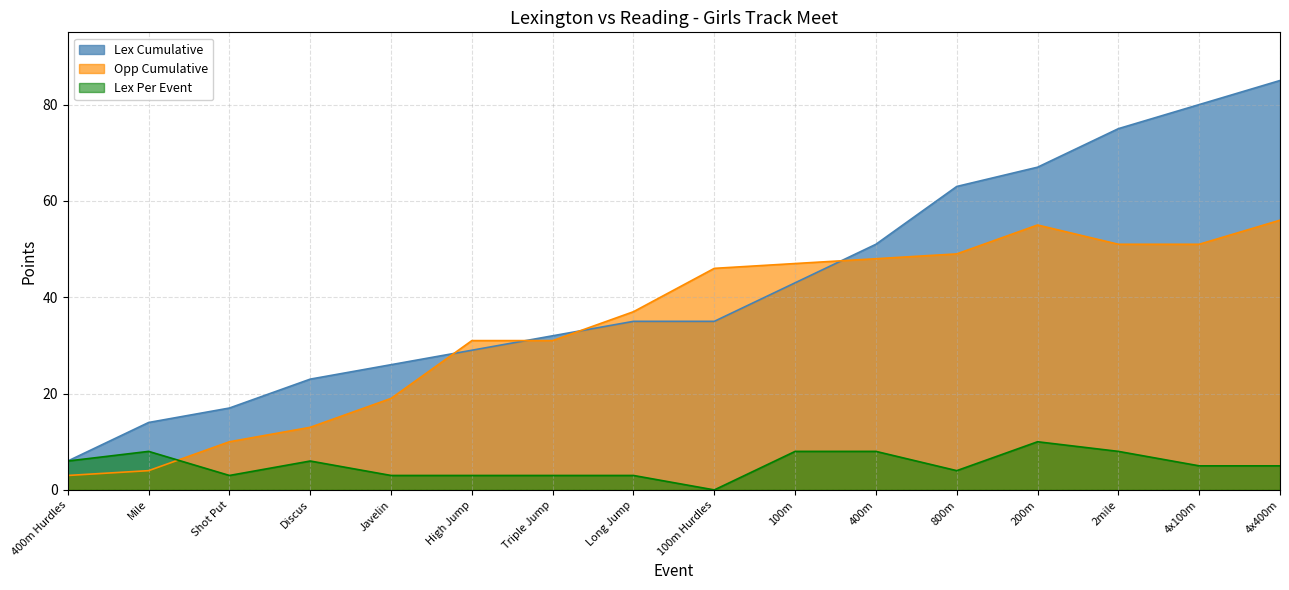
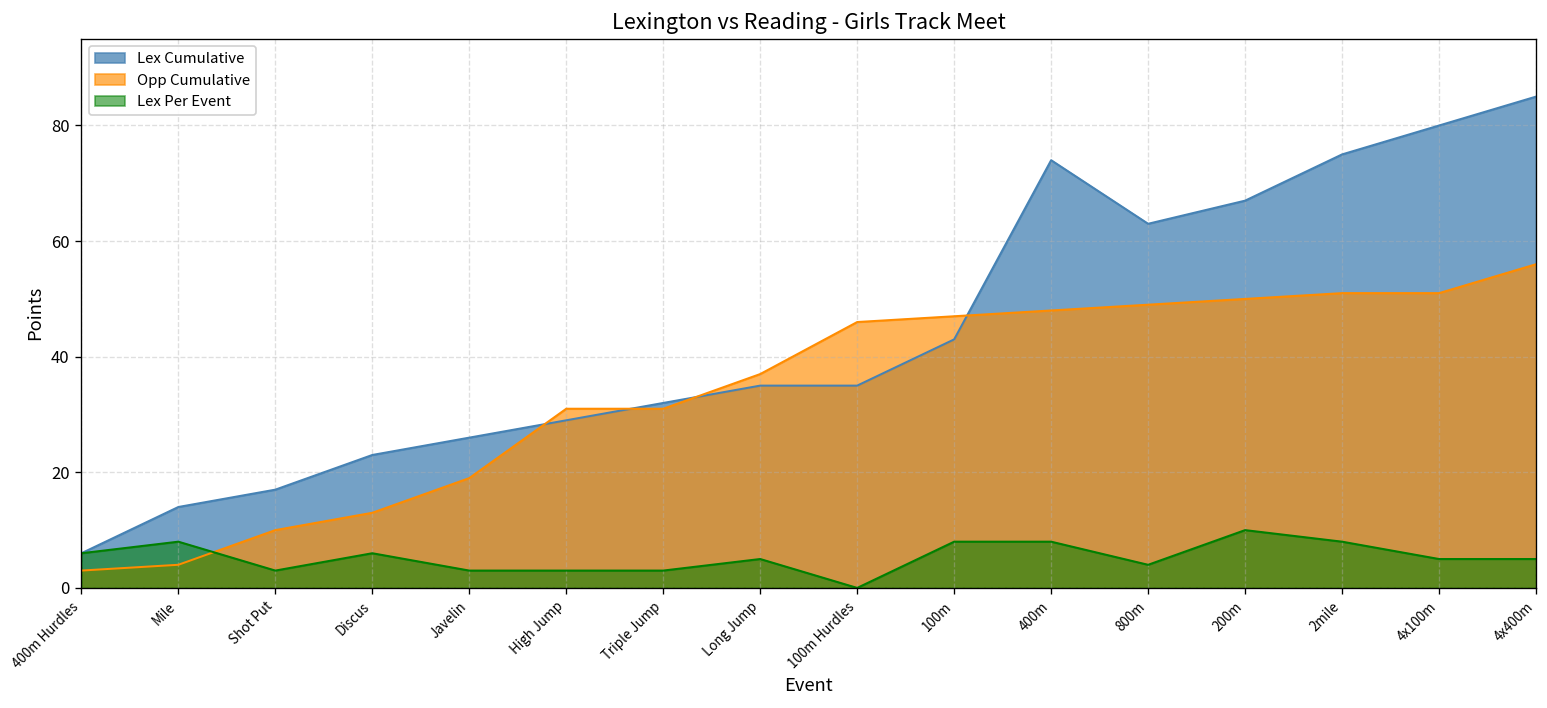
  {
    "Lex Cumulative": {
      "Mile": 14,
      "Shot Put": 17,
      "Discus": 23,
      "Javelin": 26,
      "High Jump": 29,
      "Triple Jump": 32,
      "Long Jump": 35,
      "100m Hurdles": 35,
      "100m": 43,
-     "400m": 51,
+     "400m": 74,
      "800m": 63,
      "200m": 67,
      "2mile": 75,
      "4x100m": 80,
      "4x400m": 85
    },
    "Opp Cumulative": {
      "400m Hurdles": 3,
      "Mile": 4,
      "Shot Put": 10,
      "Discus": 13,
      "Javelin": 19,
      "High Jump": 31,
      "Triple Jump": 31,
      "Long Jump": 37,
      "100m Hurdles": 46,
      "100m": 47,
      "400m": 48,
      "800m": 49,
-     "200m": 55,
+     "200m": 50,
      "2mile": 51,
      "4x100m": 51,
      "4x400m": 56
    },
    "Lex Per Event": {
      "Mile": 8,
      "Shot Put": 3,
      "Discus": 6,
      "Javelin": 3,
      "High Jump": 3,
      "Triple Jump": 3,
-     "Long Jump": 3,
+     "Long Jump": 5,
      "100m Hurdles": 0,
      "100m": 8,
      "400m": 8,
      "800m": 4,
      "200m": 10,
      "2mile": 8,
      "4x100m": 5,
      "4x400m": 5
    }
  }
